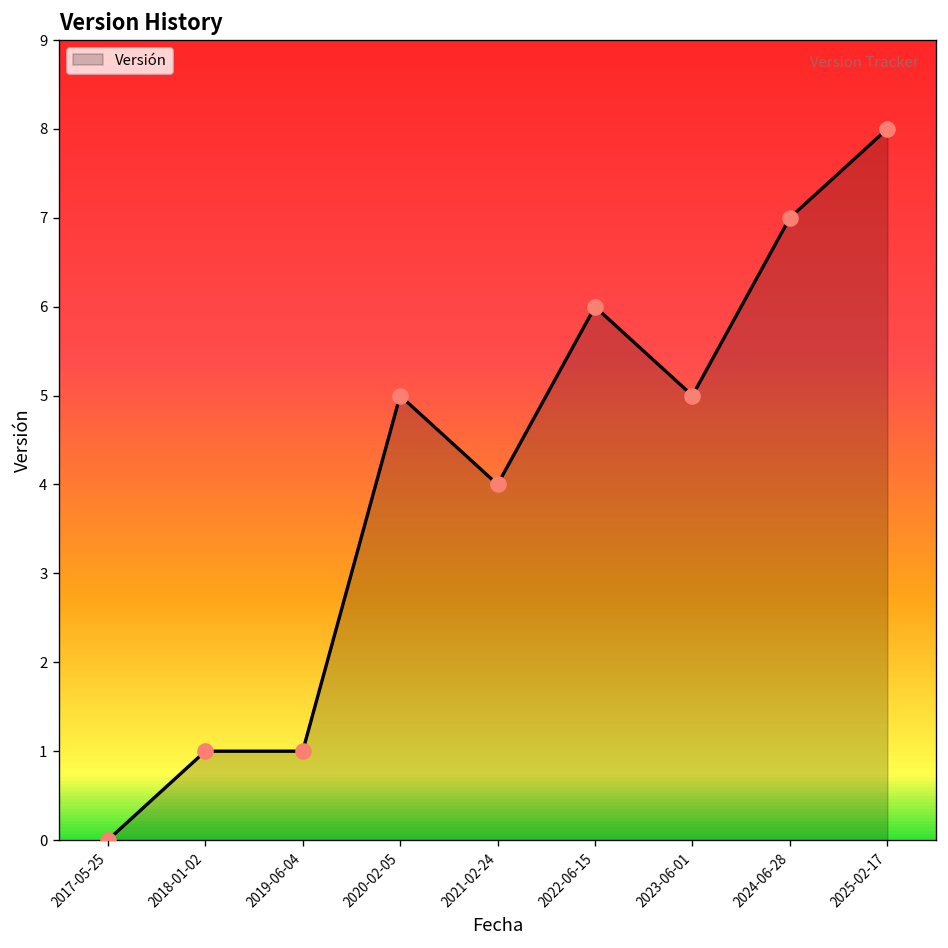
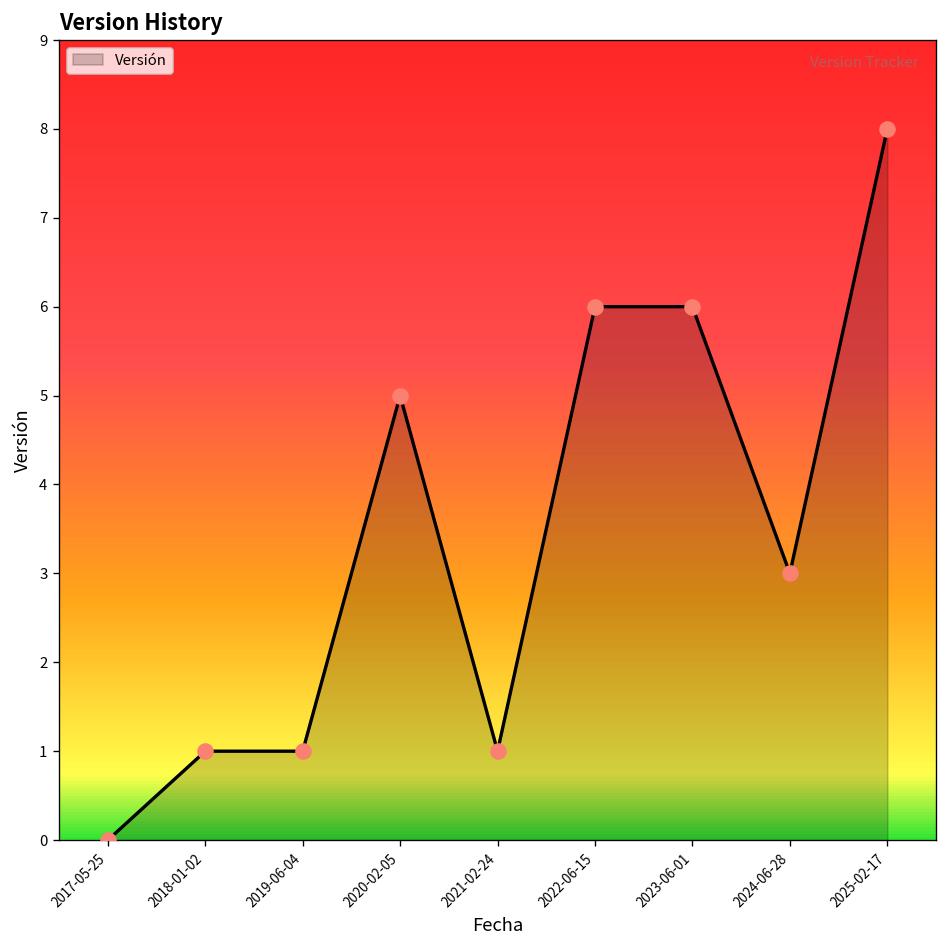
  {
    "2017-05-25": 0,
    "2018-01-02": 1,
    "2019-06-04": 1,
    "2020-02-05": 5,
-   "2021-02-24": 4,
+   "2021-02-24": 1,
    "2022-06-15": 6,
-   "2023-06-01": 5,
-   "2024-06-28": 7,
+   "2023-06-01": 6,
+   "2024-06-28": 3,
    "2025-02-17": 8
  }
